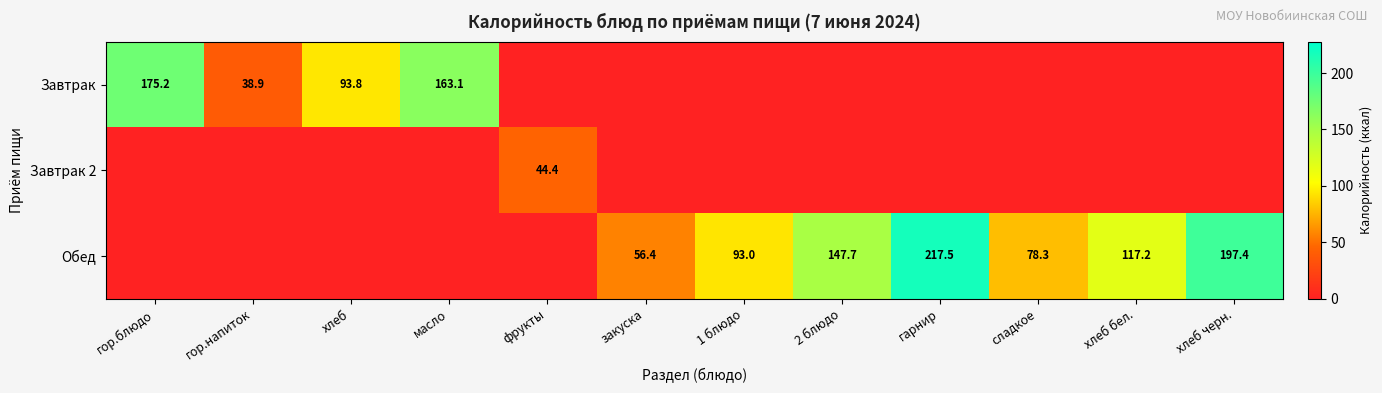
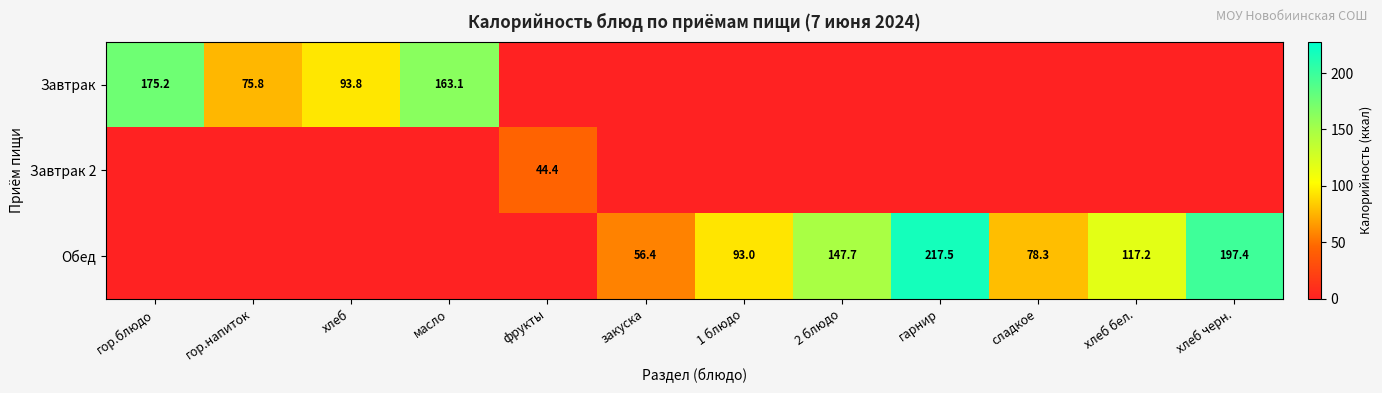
  {
    "Завтрак": {
      "гор.блюдо": 175.2,
-     "гор.напиток": 38.9,
+     "гор.напиток": 75.8,
      "хлеб": 93.8,
      "масло": 163.1
    },
    "Завтрак 2": {
      "фрукты": 44.4
    },
    "Обед": {
      "закуска": 56.4,
      "1 блюдо": 93.0,
      "2 блюдо": 147.7,
      "гарнир": 217.5,
      "сладкое": 78.3,
      "хлеб бел.": 117.2,
      "хлеб черн.": 197.4
    }
  }
